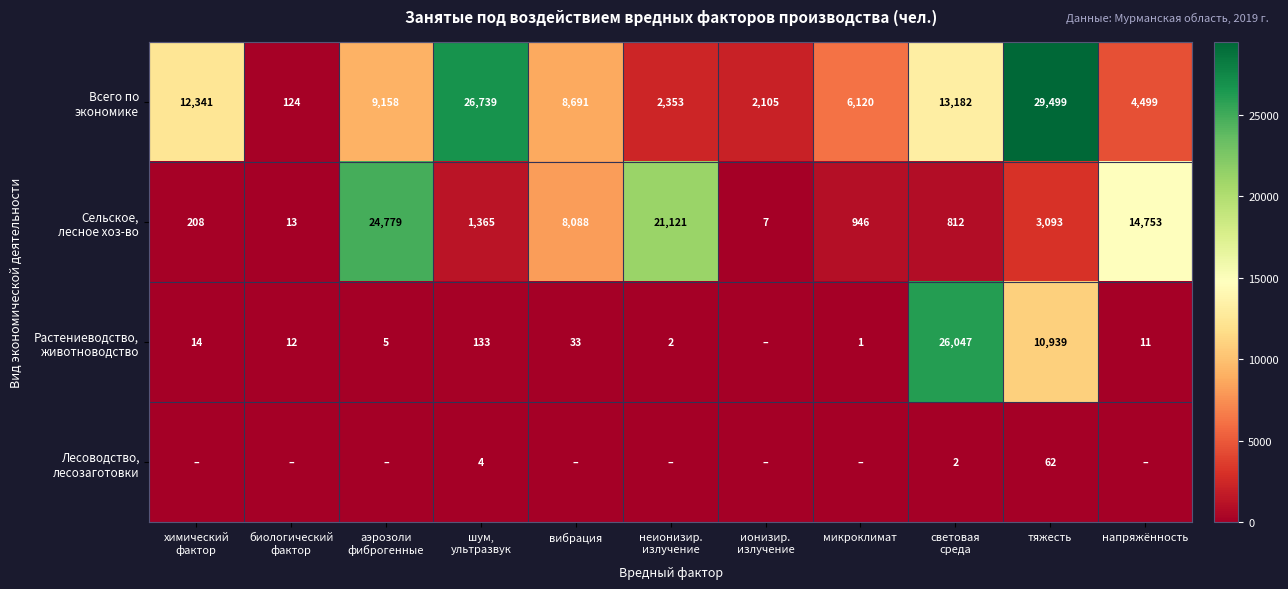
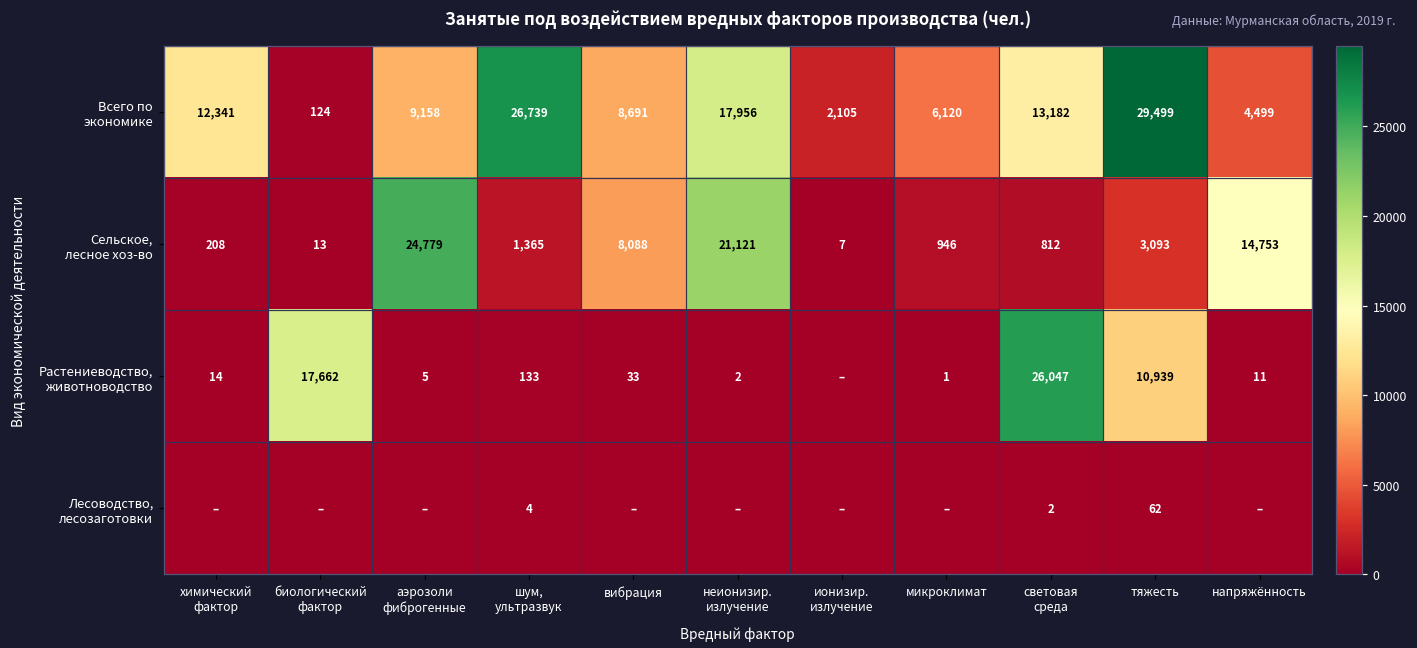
  {
    "Всего по экономике": {
      "химический фактор": "12,341",
      "биологический фактор": "124",
      "аэрозоли фиброгенные": "9,158",
      "шум, ультразвук": "26,739",
      "вибрация": "8,691",
-     "неионизир. излучение": "2,353",
+     "неионизир. излучение": "17,956",
      "ионизир. излучение": "2,105",
      "микроклимат": "6,120",
      "световая среда": "13,182",
      "тяжесть": "29,499",
      "напряжённость": "4,499"
    },
    "Сельское, лесное хоз-во": {
      "химический фактор": "208",
      "биологический фактор": "13",
      "аэрозоли фиброгенные": "24,779",
      "шум, ультразвук": "1,365",
      "вибрация": "8,088",
      "неионизир. излучение": "21,121",
      "ионизир. излучение": "7",
      "микроклимат": "946",
      "световая среда": "812",
      "тяжесть": "3,093",
      "напряжённость": "14,753"
    },
    "Растениеводство, животноводство": {
      "химический фактор": "14",
-     "биологический фактор": "12",
+     "биологический фактор": "17,662",
      "аэрозоли фиброгенные": "5",
      "шум, ультразвук": "133",
      "вибрация": "33",
      "неионизир. излучение": "2",
      "микроклимат": "1",
      "световая среда": "26,047",
      "тяжесть": "10,939",
      "напряжённость": "11"
    },
    "Лесоводство, лесозаготовки": {
      "шум, ультразвук": "4",
      "световая среда": "2",
      "тяжесть": "62"
    }
  }
